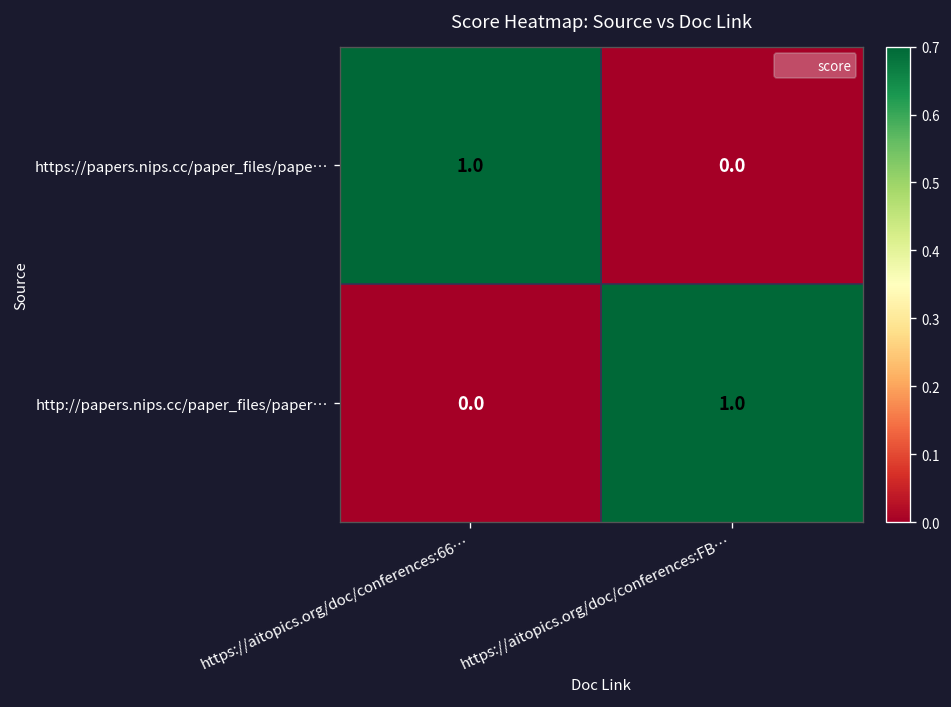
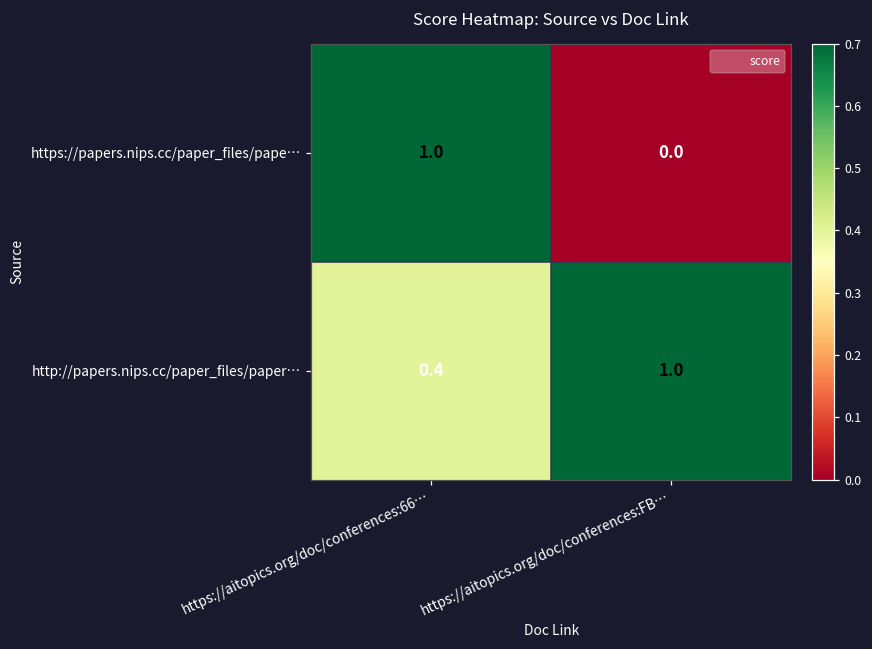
  {
    "https://papers.nips.cc/paper_files/pape…": {
      "https://aitopics.org/doc/conferences:66…": 1.0,
      "https://aitopics.org/doc/conferences:FB…": 0.0
    },
    "http://papers.nips.cc/paper_files/paper…": {
-     "https://aitopics.org/doc/conferences:66…": 0.0,
+     "https://aitopics.org/doc/conferences:66…": 0.4,
      "https://aitopics.org/doc/conferences:FB…": 1.0
    }
  }
